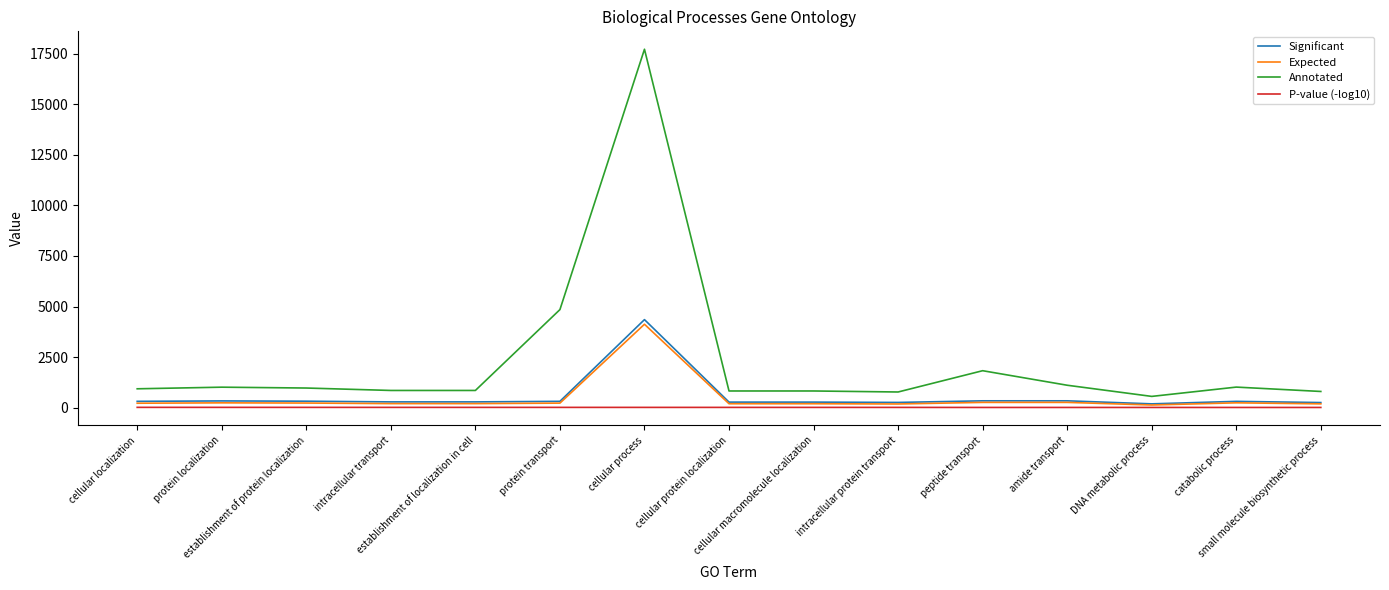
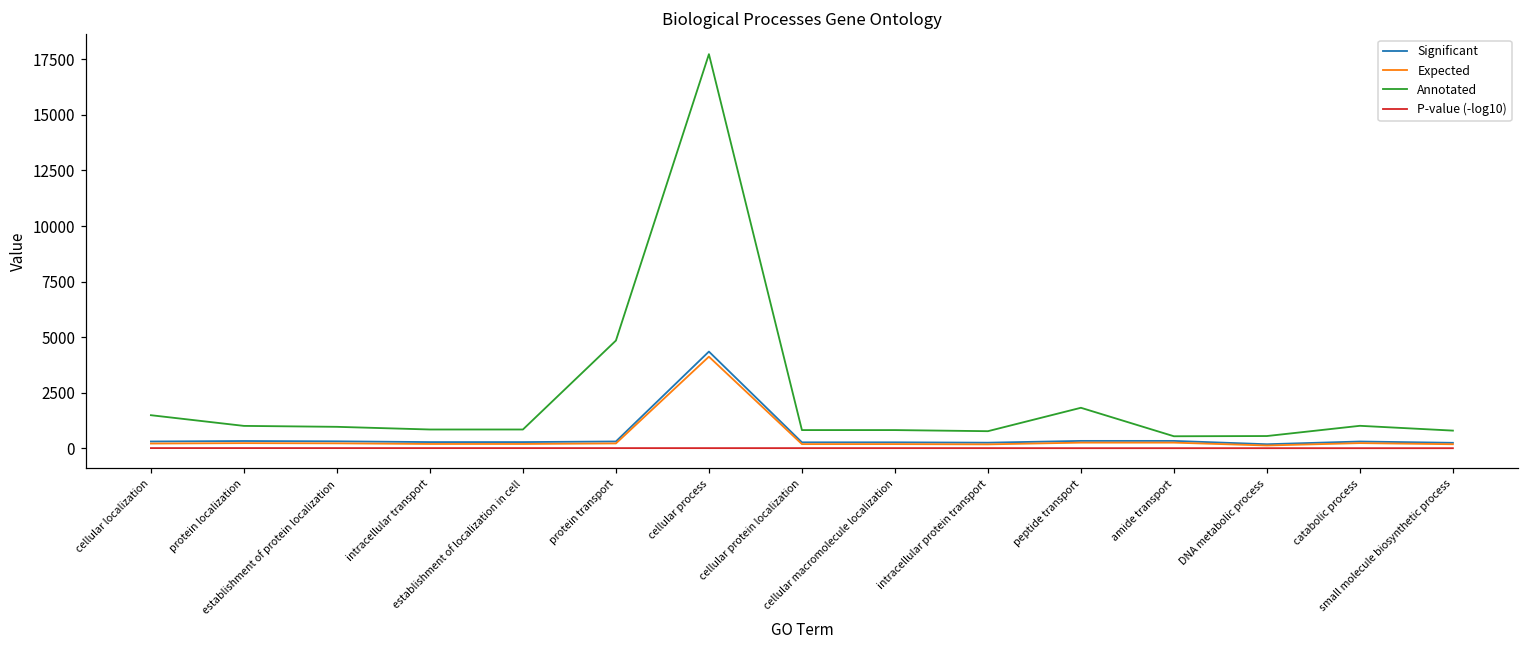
  {
    "Significant": {
      "cellular process": 4400
    },
    "Expected": {
      "cellular process": 4100
    },
    "Annotated": {
-     "cellular localization": 900,
+     "cellular localization": 1500,
      "protein localization": 1000,
      "establishment of protein localization": 1000,
      "intracellular transport": 800,
      "establishment of localization in cell": 800,
      "protein transport": 4800,
      "cellular process": 17700,
      "cellular protein localization": 800,
      "cellular macromolecule localization": 800,
      "intracellular protein transport": 800,
      "peptide transport": 1800,
-     "amide transport": 1100,
+     "amide transport": 500,
      "DNA metabolic process": 600,
      "catabolic process": 1000,
      "small molecule biosynthetic process": 800
    },
    "P-value (-log10)": {
      "cellular localization": 0,
      "protein localization": 0,
      "establishment of protein localization": 0,
      "intracellular transport": 0,
      "establishment of localization in cell": 0,
      "protein transport": 0,
      "cellular process": 0,
      "cellular protein localization": 0,
      "cellular macromolecule localization": 0,
      "intracellular protein transport": 0,
      "peptide transport": 0,
      "amide transport": 0,
      "catabolic process": 0,
      "small molecule biosynthetic process": 0
    }
  }
